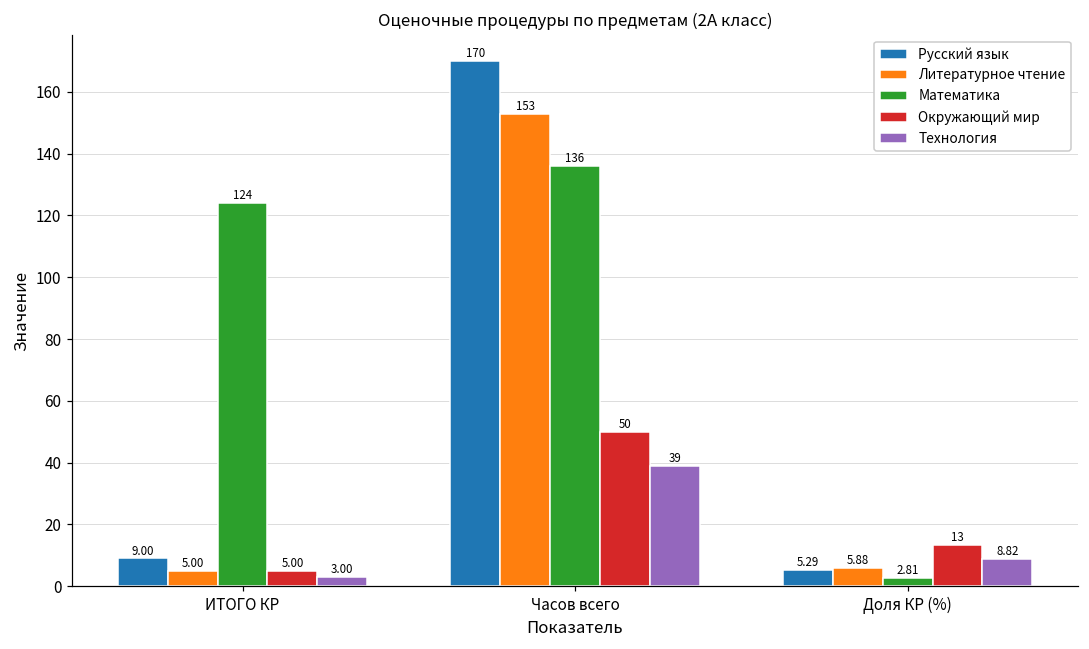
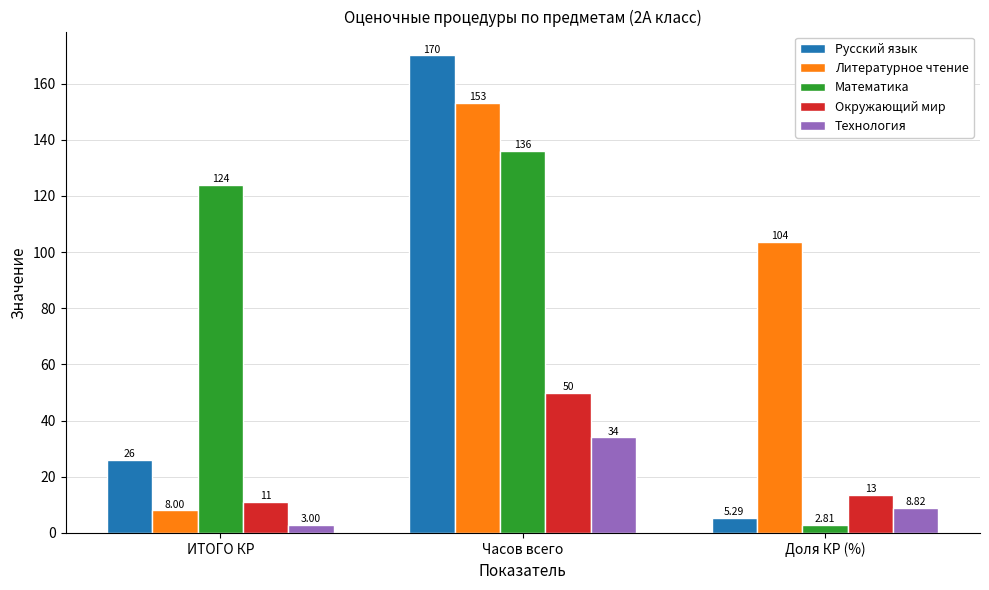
  {
    "Русский язык": {
-     "ИТОГО КР": 9.00,
+     "ИТОГО КР": 26,
      "Часов всего": 170,
      "Доля КР (%)": 5.29
    },
    "Литературное чтение": {
-     "ИТОГО КР": 5.00,
+     "ИТОГО КР": 8.00,
      "Часов всего": 153,
-     "Доля КР (%)": 5.88
+     "Доля КР (%)": 104
    },
    "Математика": {
      "ИТОГО КР": 124,
      "Часов всего": 136,
      "Доля КР (%)": 2.81
    },
    "Окружающий мир": {
-     "ИТОГО КР": 5.00,
+     "ИТОГО КР": 11,
      "Часов всего": 50,
      "Доля КР (%)": 13
    },
    "Технология": {
      "ИТОГО КР": 3.00,
-     "Часов всего": 39,
+     "Часов всего": 34,
      "Доля КР (%)": 8.82
    }
  }
